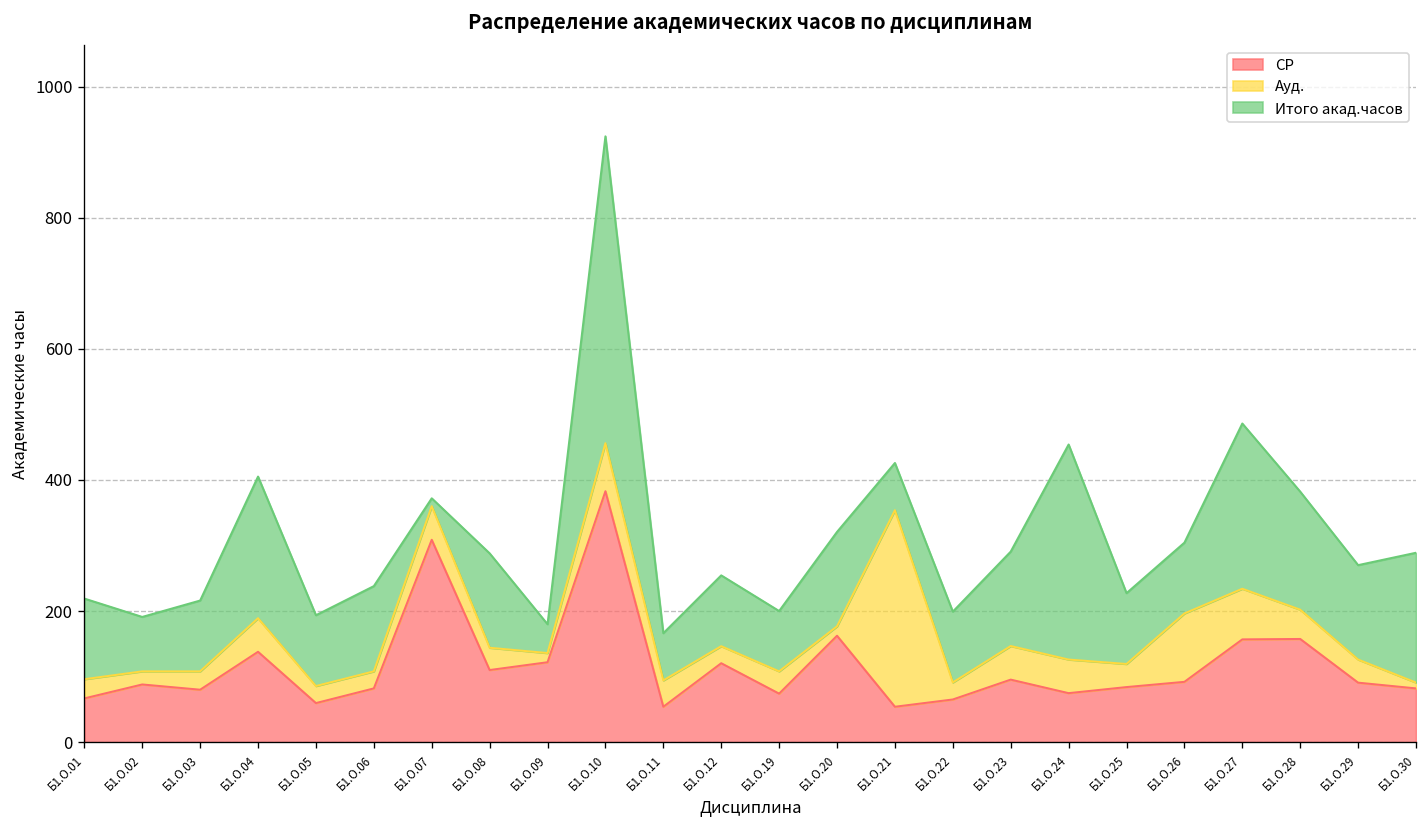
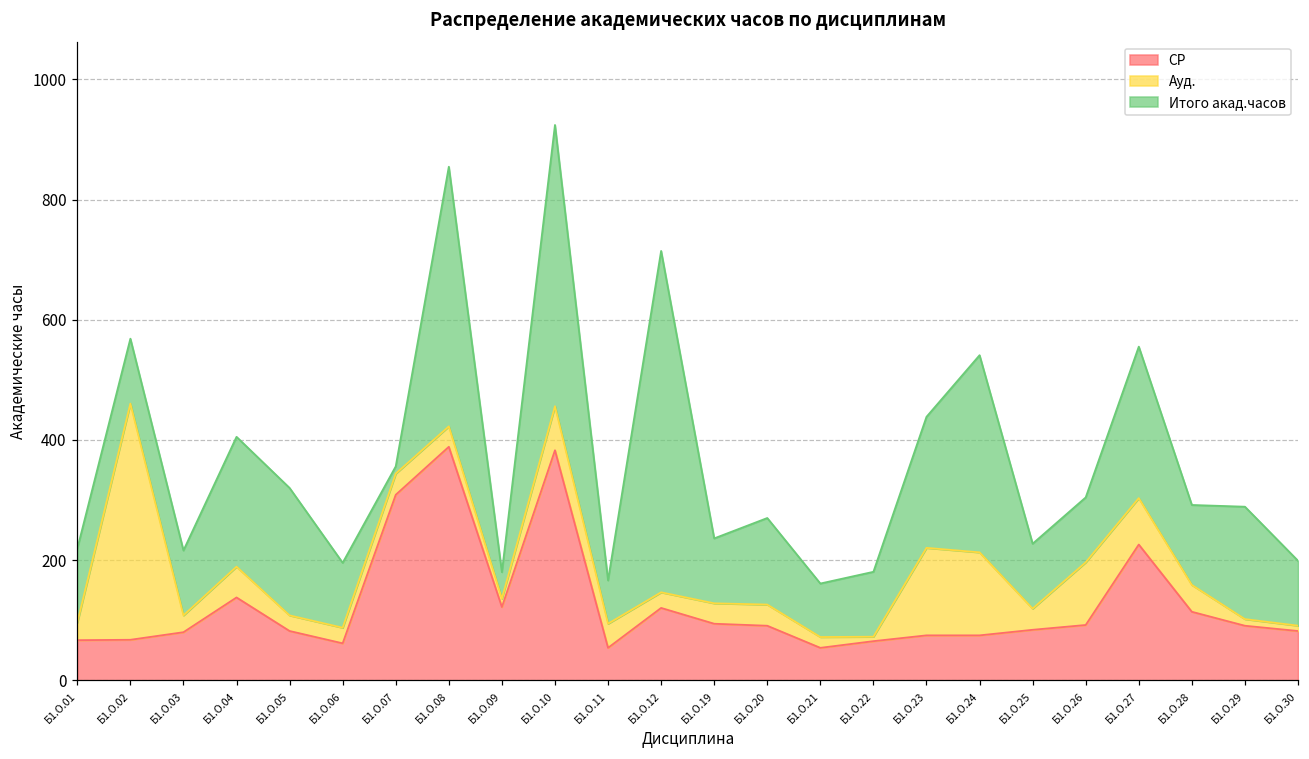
  {
    "СР": {
      "Б1.О.01": 70,
-     "Б1.О.02": 90,
+     "Б1.О.02": 70,
      "Б1.О.03": 80,
      "Б1.О.04": 140,
-     "Б1.О.05": 60,
-     "Б1.О.06": 80,
+     "Б1.О.05": 80,
+     "Б1.О.06": 60,
      "Б1.О.07": 310,
-     "Б1.О.08": 110,
+     "Б1.О.08": 390,
      "Б1.О.09": 120,
      "Б1.О.10": 380,
      "Б1.О.11": 50,
      "Б1.О.12": 120,
-     "Б1.О.19": 70,
-     "Б1.О.20": 160,
+     "Б1.О.19": 90,
+     "Б1.О.20": 90,
      "Б1.О.21": 50,
      "Б1.О.22": 70,
-     "Б1.О.23": 100,
+     "Б1.О.23": 70,
      "Б1.О.24": 70,
      "Б1.О.25": 80,
      "Б1.О.26": 90,
-     "Б1.О.27": 160,
-     "Б1.О.28": 160,
+     "Б1.О.27": 230,
+     "Б1.О.28": 110,
      "Б1.О.29": 90,
      "Б1.О.30": 80
    },
    "Ауд.": {
      "Б1.О.01": 30,
-     "Б1.О.02": 20,
+     "Б1.О.02": 390,
      "Б1.О.03": 30,
      "Б1.О.04": 50,
      "Б1.О.05": 30,
      "Б1.О.06": 30,
-     "Б1.О.07": 50,
+     "Б1.О.07": 40,
      "Б1.О.08": 30,
      "Б1.О.09": 10,
      "Б1.О.10": 70,
      "Б1.О.11": 40,
      "Б1.О.12": 30,
      "Б1.О.19": 30,
-     "Б1.О.20": 10,
-     "Б1.О.21": 300,
-     "Б1.О.22": 30,
-     "Б1.О.23": 50,
-     "Б1.О.24": 50,
+     "Б1.О.20": 40,
+     "Б1.О.21": 20,
+     "Б1.О.22": 10,
+     "Б1.О.23": 150,
+     "Б1.О.24": 140,
      "Б1.О.25": 40,
      "Б1.О.26": 100,
      "Б1.О.27": 80,
      "Б1.О.28": 40,
-     "Б1.О.29": 40,
+     "Б1.О.29": 10,
      "Б1.О.30": 10
    },
    "Итого акад.часов": {
      "Б1.О.01": 120,
-     "Б1.О.02": 80,
+     "Б1.О.02": 110,
      "Б1.О.03": 110,
      "Б1.О.04": 220,
-     "Б1.О.05": 110,
-     "Б1.О.06": 130,
+     "Б1.О.05": 210,
+     "Б1.О.06": 110,
      "Б1.О.07": 10,
-     "Б1.О.08": 140,
+     "Б1.О.08": 430,
      "Б1.О.09": 40,
      "Б1.О.10": 470,
      "Б1.О.11": 70,
-     "Б1.О.12": 110,
-     "Б1.О.19": 90,
+     "Б1.О.12": 570,
+     "Б1.О.19": 110,
      "Б1.О.20": 140,
-     "Б1.О.21": 70,
+     "Б1.О.21": 90,
      "Б1.О.22": 110,
-     "Б1.О.23": 140,
+     "Б1.О.23": 220,
      "Б1.О.24": 330,
      "Б1.О.25": 110,
      "Б1.О.26": 110,
      "Б1.О.27": 250,
-     "Б1.О.28": 180,
-     "Б1.О.29": 140,
-     "Б1.О.30": 200
+     "Б1.О.28": 130,
+     "Б1.О.29": 190,
+     "Б1.О.30": 110
    }
  }
